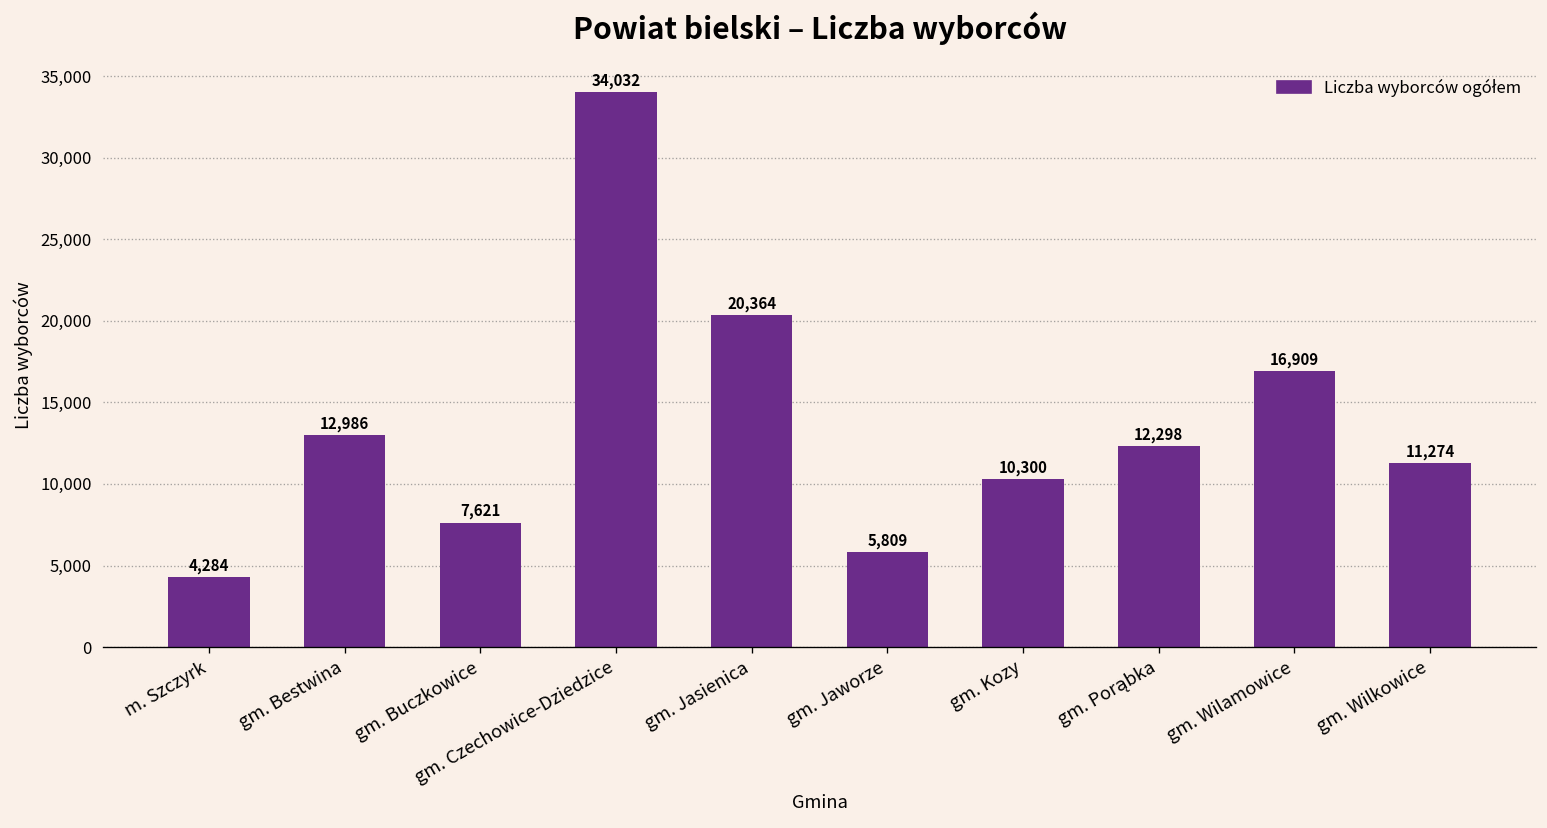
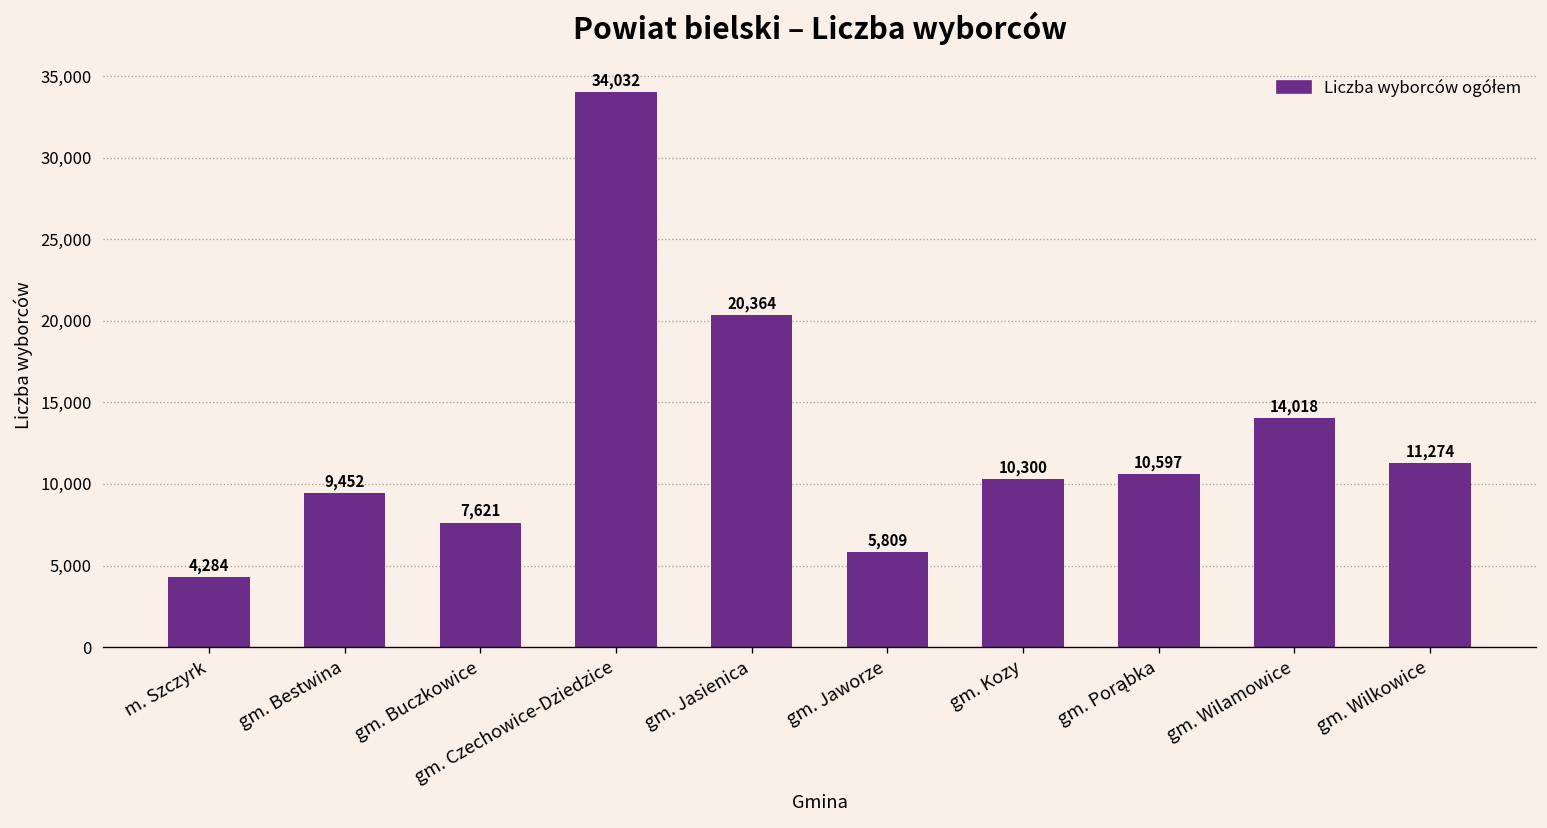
  {
    "m. Szczyrk": "4,284",
-   "gm. Bestwina": "12,986",
+   "gm. Bestwina": "9,452",
    "gm. Buczkowice": "7,621",
    "gm. Czechowice-Dziedzice": "34,032",
    "gm. Jasienica": "20,364",
    "gm. Jaworze": "5,809",
    "gm. Kozy": "10,300",
-   "gm. Porąbka": "12,298",
-   "gm. Wilamowice": "16,909",
+   "gm. Porąbka": "10,597",
+   "gm. Wilamowice": "14,018",
    "gm. Wilkowice": "11,274"
  }
